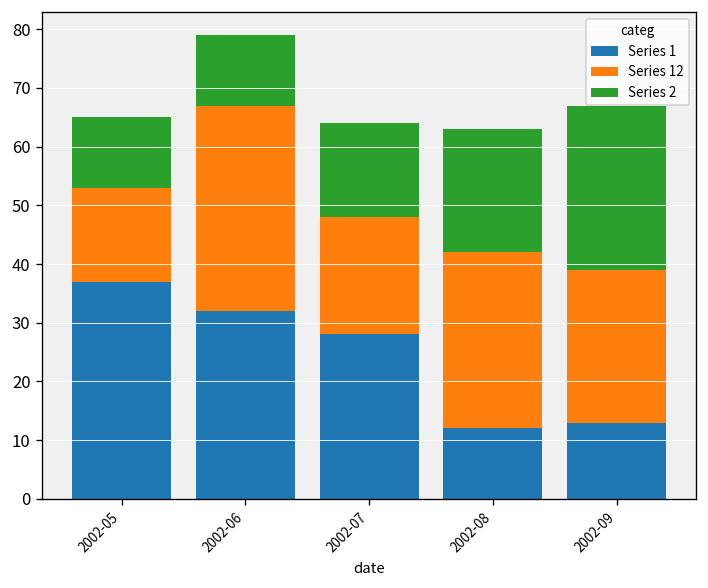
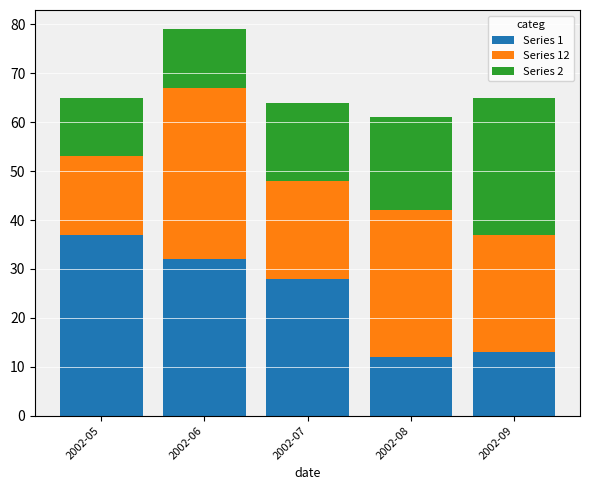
  {
    "Series 1": {
      "2002-05": 37,
      "2002-06": 32,
      "2002-07": 28,
      "2002-08": 12,
      "2002-09": 13
    },
    "Series 12": {
      "2002-05": 16,
      "2002-06": 35,
      "2002-07": 20,
      "2002-08": 30,
-     "2002-09": 26
+     "2002-09": 24
    },
    "Series 2": {
      "2002-05": 12,
      "2002-06": 12,
      "2002-07": 16,
-     "2002-08": 21,
+     "2002-08": 19,
      "2002-09": 28
    }
  }
